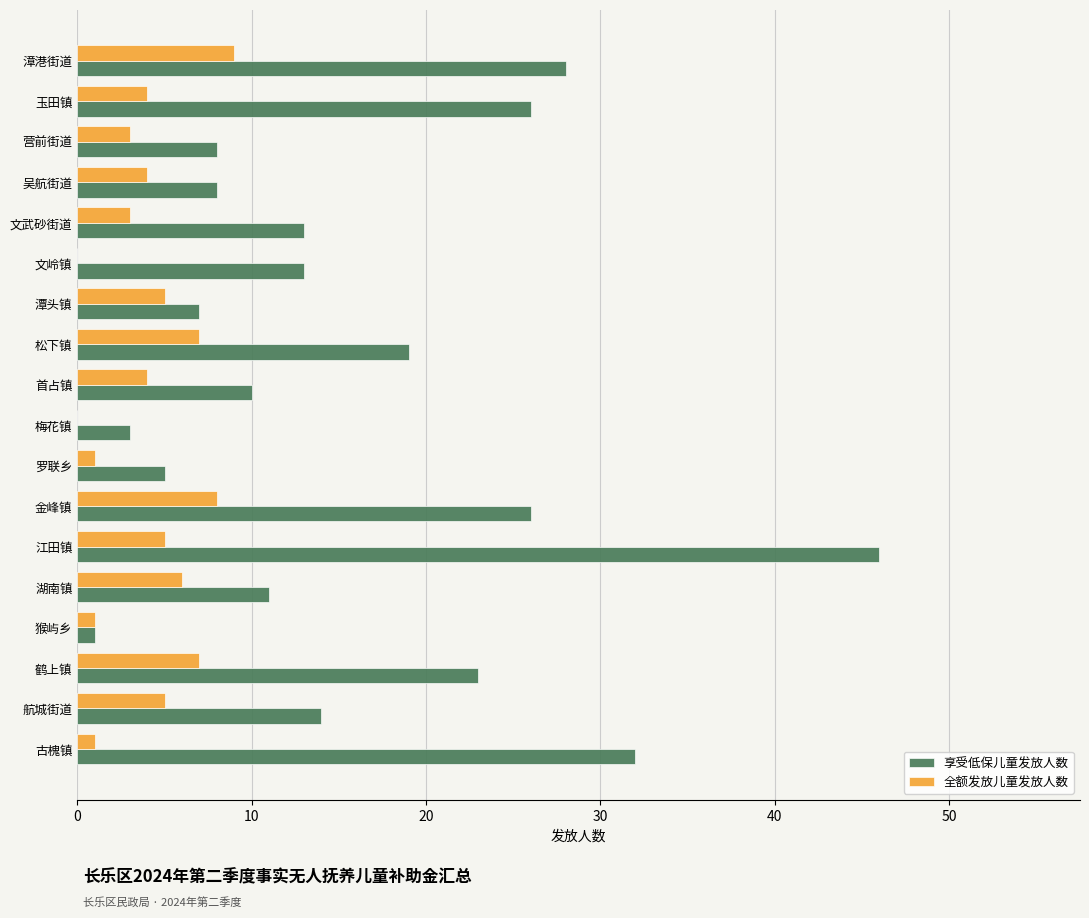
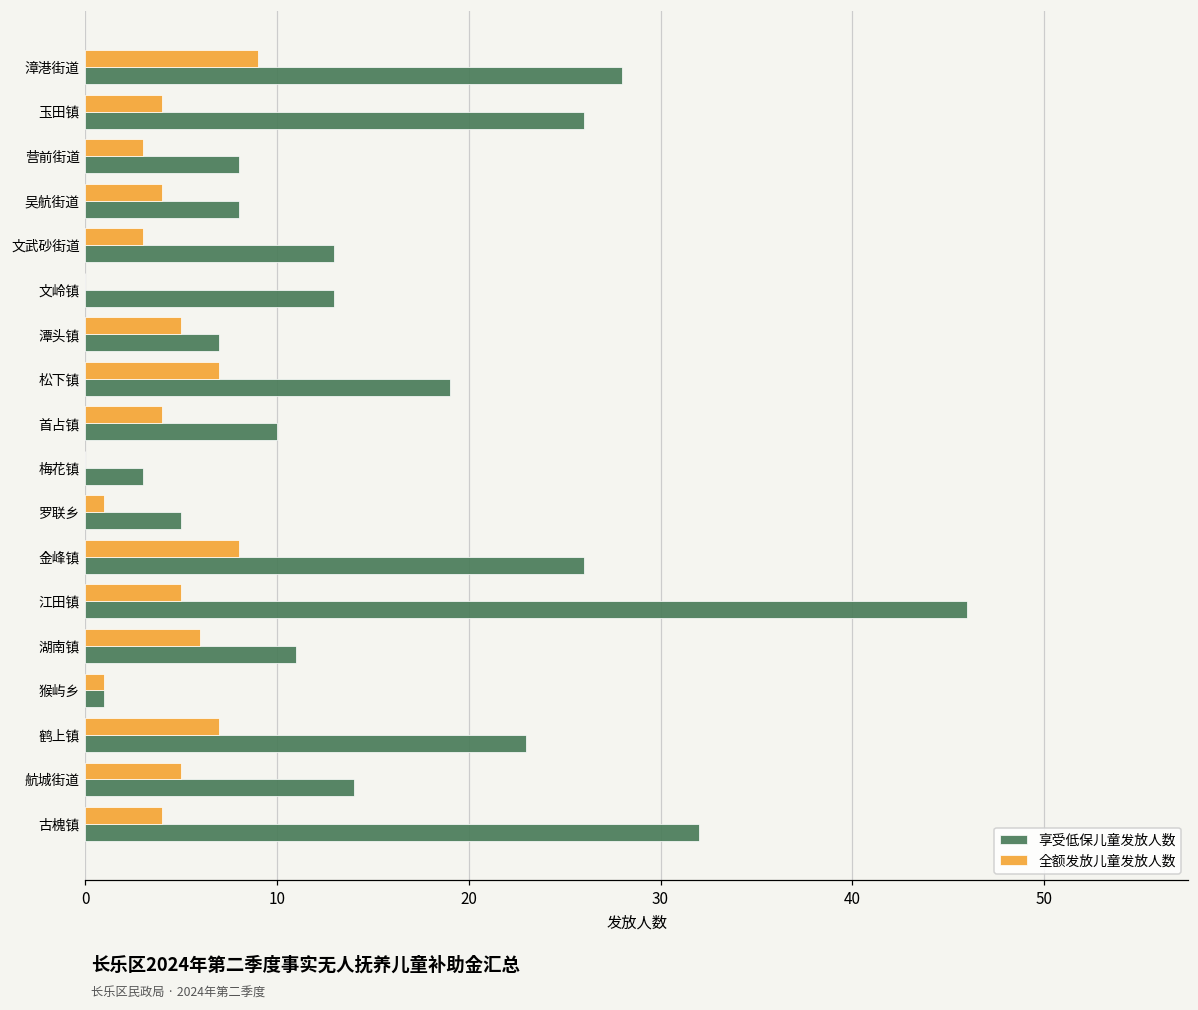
  {
    "享受低保儿童发放人数": {
      "漳港街道": 28,
      "玉田镇": 26,
      "营前街道": 8,
      "吴航街道": 8,
      "文武砂街道": 13,
      "文岭镇": 13,
      "潭头镇": 7,
      "松下镇": 19,
      "首占镇": 10,
      "梅花镇": 3,
      "罗联乡": 5,
      "金峰镇": 26,
      "江田镇": 46,
      "湖南镇": 11,
      "猴屿乡": 1,
      "鹤上镇": 23,
      "航城街道": 14,
      "古槐镇": 32
    },
    "全额发放儿童发放人数": {
      "漳港街道": 9,
      "玉田镇": 4,
      "营前街道": 3,
      "吴航街道": 4,
      "文武砂街道": 3,
      "文岭镇": 0,
      "潭头镇": 5,
      "松下镇": 7,
      "首占镇": 4,
      "梅花镇": 0,
      "罗联乡": 1,
      "金峰镇": 8,
      "江田镇": 5,
      "湖南镇": 6,
      "猴屿乡": 1,
      "鹤上镇": 7,
      "航城街道": 5,
-     "古槐镇": 1
+     "古槐镇": 4
    }
  }
